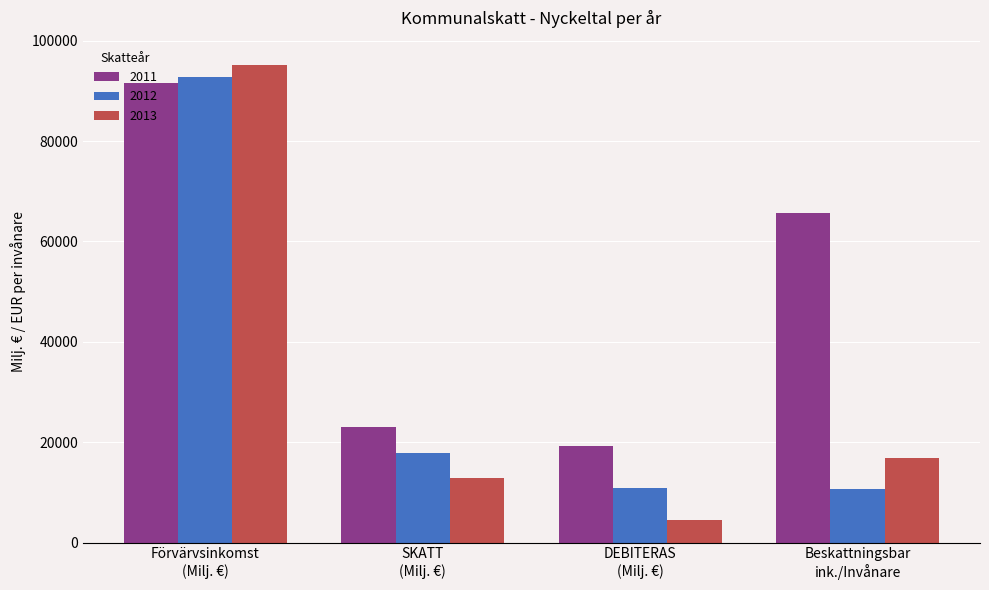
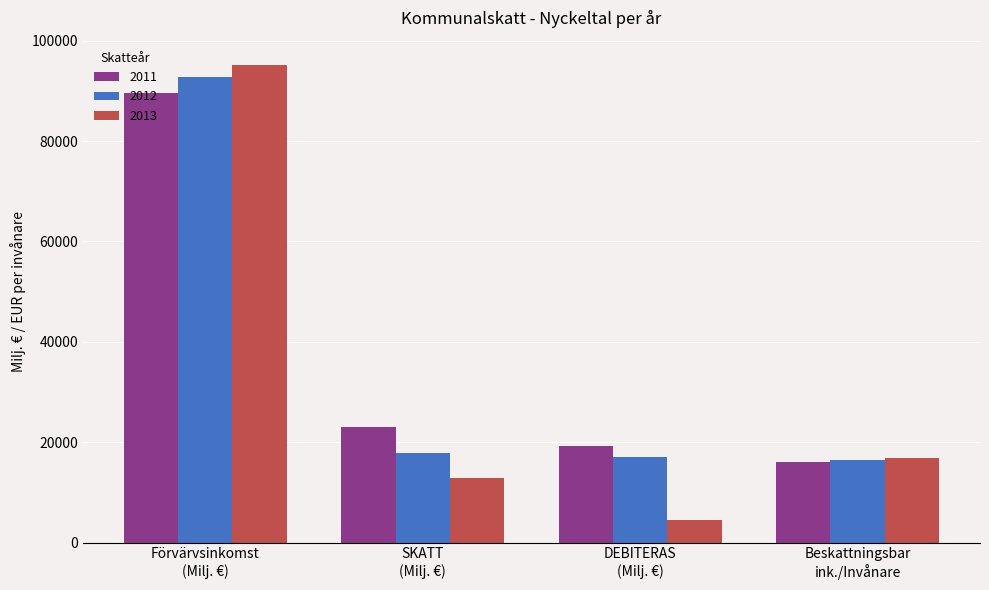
  {
    "2011": {
-     "Förvärvsinkomst (Milj. €)": 92000,
+     "Förvärvsinkomst (Milj. €)": 90000,
      "SKATT (Milj. €)": 23000,
      "DEBITERAS (Milj. €)": 19000,
-     "Beskattningsbar ink./Invånare": 66000
+     "Beskattningsbar ink./Invånare": 16000
    },
    "2012": {
      "Förvärvsinkomst (Milj. €)": 93000,
      "SKATT (Milj. €)": 18000,
-     "DEBITERAS (Milj. €)": 11000,
-     "Beskattningsbar ink./Invånare": 11000
+     "DEBITERAS (Milj. €)": 17000,
+     "Beskattningsbar ink./Invånare": 16000
    },
    "2013": {
      "Förvärvsinkomst (Milj. €)": 95000,
      "SKATT (Milj. €)": 13000,
      "DEBITERAS (Milj. €)": 4000,
      "Beskattningsbar ink./Invånare": 17000
    }
  }
